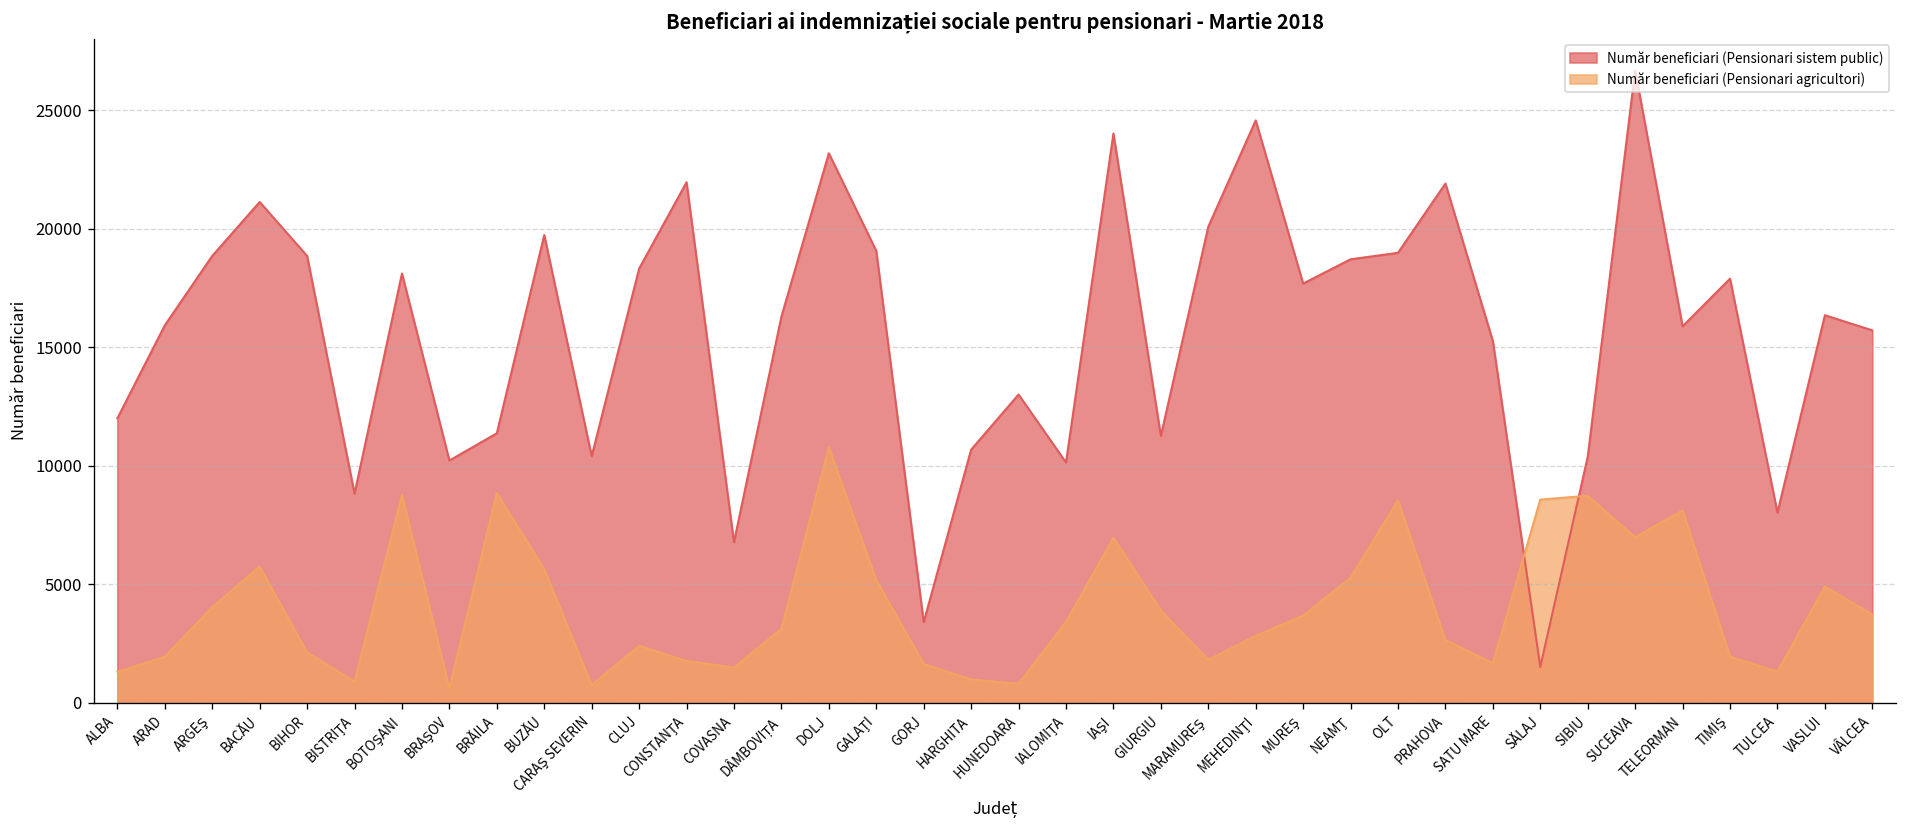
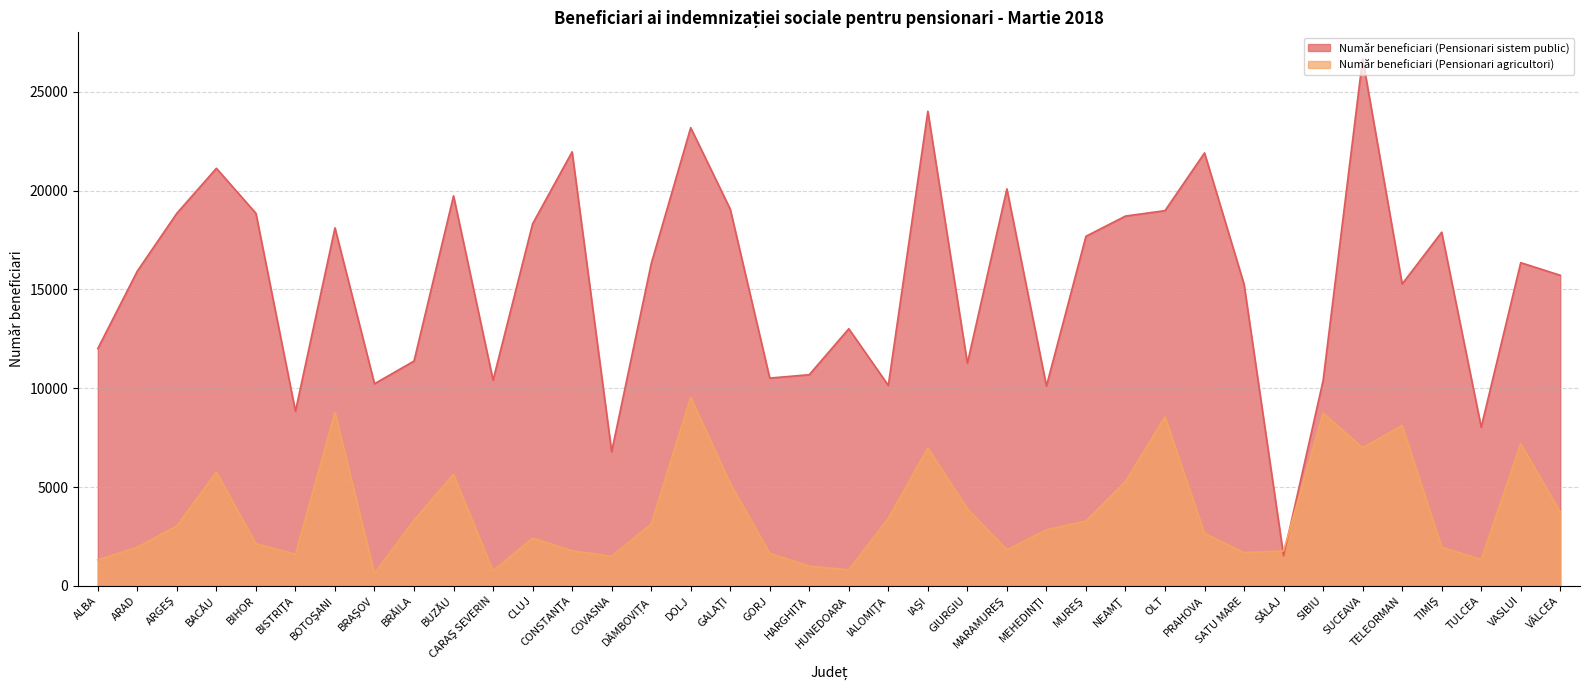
  {
    "Număr beneficiari (Pensionari sistem public)": {
      "ALBA": 12000,
      "ARAD": 15900,
      "ARGEŞ": 18900,
      "BACĂU": 21100,
      "BIHOR": 18900,
      "BISTRIŢA": 8800,
      "BOTOŞANI": 18100,
      "BRAŞOV": 10200,
      "BRĂILA": 11400,
      "BUZĂU": 19700,
      "CARAŞ SEVERIN": 10400,
      "CLUJ": 18300,
      "CONSTANŢA": 22000,
      "COVASNA": 6800,
      "DÂMBOVIȚA": 16300,
      "DOLJ": 23200,
      "GALAŢI": 19100,
-     "GORJ": 3400,
+     "GORJ": 10500,
      "HARGHITA": 10700,
      "HUNEDOARA": 13000,
      "IALOMIŢA": 10100,
      "IAŞI": 24000,
      "GIURGIU": 11300,
      "MARAMUREŞ": 20100,
-     "MEHEDINŢI": 24600,
+     "MEHEDINŢI": 10100,
      "MUREŞ": 17700,
      "NEAMŢ": 18700,
      "OLT": 19000,
      "PRAHOVA": 21900,
      "SATU MARE": 15300,
      "SĂLAJ": 1500,
      "SIBIU": 10400,
-     "TELEORMAN": 15900,
+     "TELEORMAN": 15300,
      "TIMIŞ": 17900,
      "TULCEA": 8000,
      "VASLUI": 16400,
      "VÂLCEA": 15700
    },
    "Număr beneficiari (Pensionari agricultori)": {
      "ALBA": 1300,
      "ARAD": 2000,
-     "ARGEŞ": 4000,
+     "ARGEŞ": 3000,
      "BACĂU": 5800,
      "BIHOR": 2100,
-     "BISTRIŢA": 900,
+     "BISTRIŢA": 1600,
      "BOTOŞANI": 8800,
      "BRAŞOV": 600,
-     "BRĂILA": 8900,
+     "BRĂILA": 3300,
      "BUZĂU": 5600,
      "CARAŞ SEVERIN": 800,
      "CLUJ": 2400,
      "CONSTANŢA": 1800,
      "COVASNA": 1500,
      "DÂMBOVIȚA": 3100,
-     "DOLJ": 10800,
+     "DOLJ": 9500,
      "GALAŢI": 5200,
      "GORJ": 1600,
      "HARGHITA": 1000,
      "HUNEDOARA": 800,
      "IALOMIŢA": 3400,
      "IAŞI": 7000,
      "GIURGIU": 3900,
      "MARAMUREŞ": 1800,
      "MEHEDINŢI": 2800,
-     "MUREŞ": 3700,
+     "MUREŞ": 3300,
      "NEAMŢ": 5300,
      "OLT": 8600,
      "PRAHOVA": 2700,
      "SATU MARE": 1700,
-     "SĂLAJ": 8600,
+     "SĂLAJ": 1800,
      "SIBIU": 8700,
      "SUCEAVA": 7000,
      "TELEORMAN": 8100,
      "TIMIŞ": 2000,
      "TULCEA": 1300,
-     "VASLUI": 4900,
+     "VASLUI": 7200,
      "VÂLCEA": 3700
    }
  }
